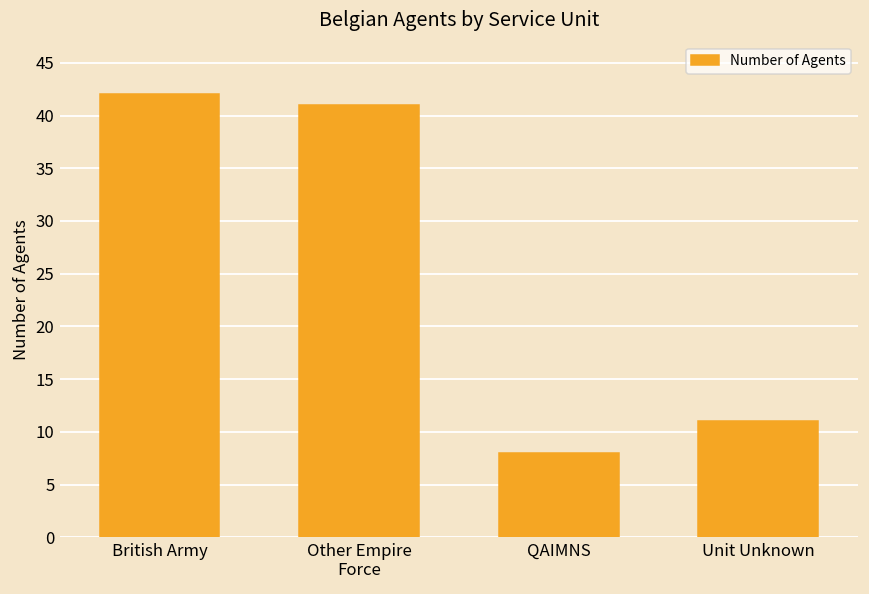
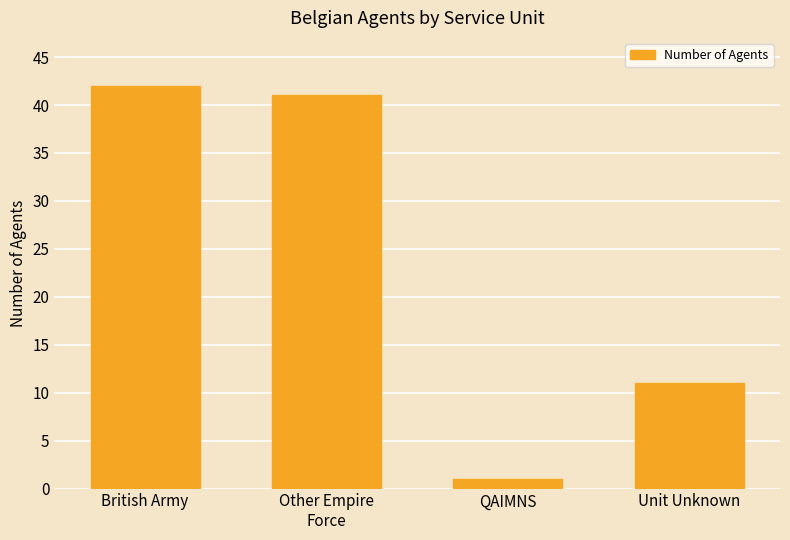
  {
    "British Army": 42,
    "Other Empire Force": 41,
-   "QAIMNS": 8,
+   "QAIMNS": 1,
    "Unit Unknown": 11
  }
